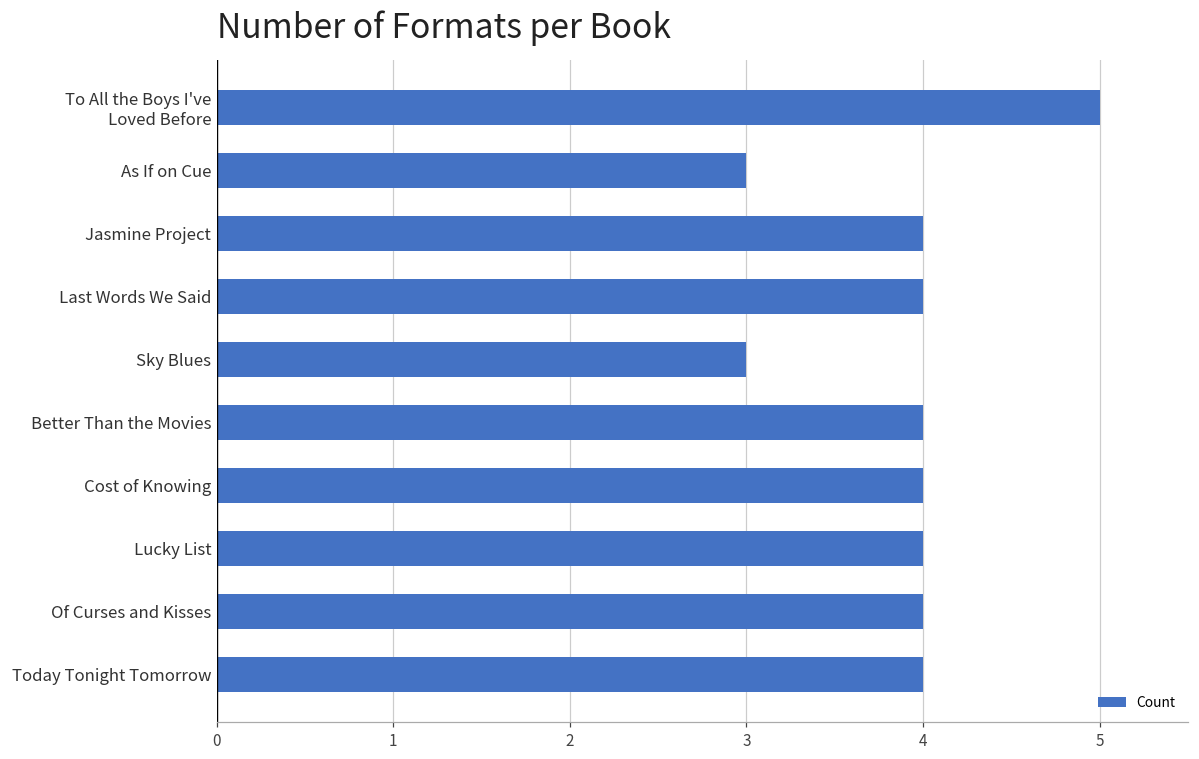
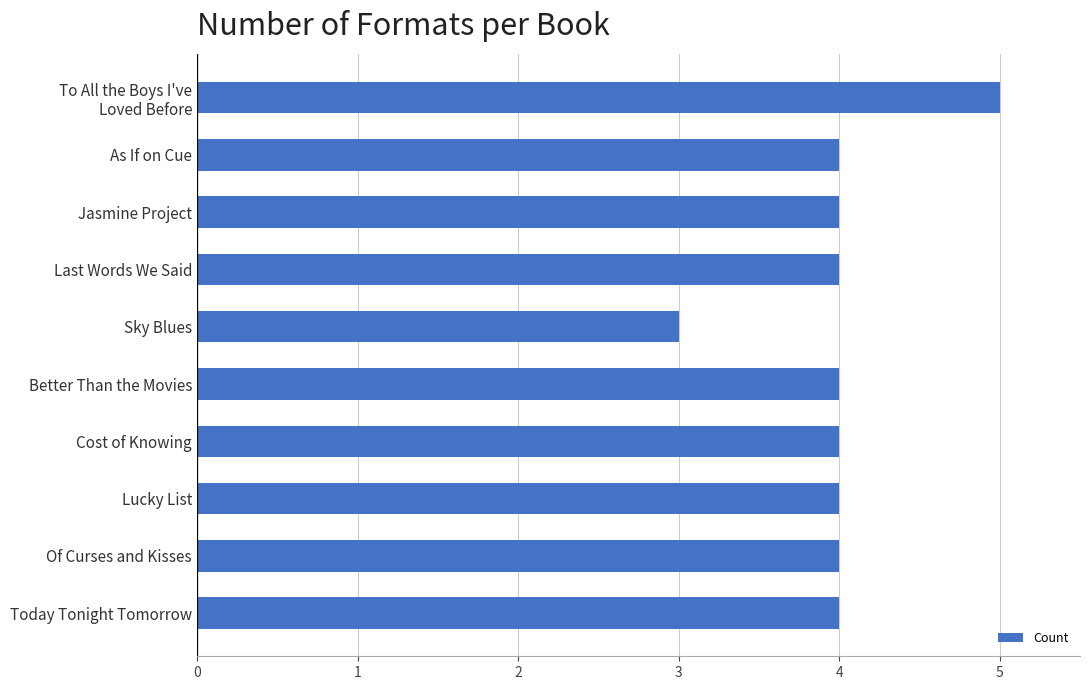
  {
    "To All the Boys I've Loved Before": 5,
-   "As If on Cue": 3,
+   "As If on Cue": 4,
    "Jasmine Project": 4,
    "Last Words We Said": 4,
    "Sky Blues": 3,
    "Better Than the Movies": 4,
    "Cost of Knowing": 4,
    "Lucky List": 4,
    "Of Curses and Kisses": 4,
    "Today Tonight Tomorrow": 4
  }
